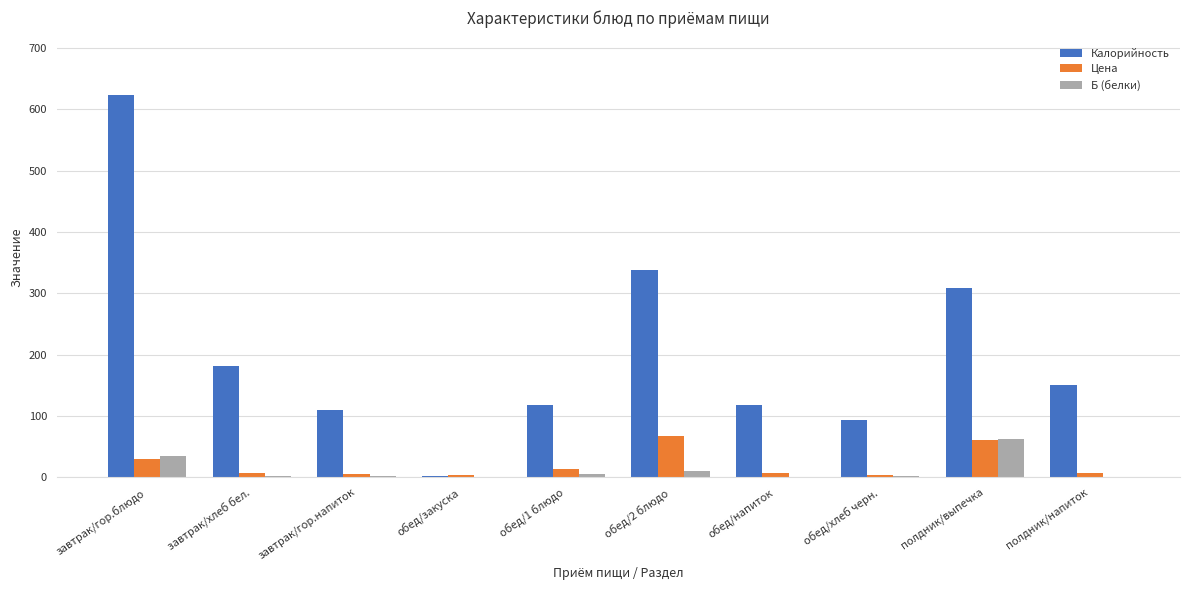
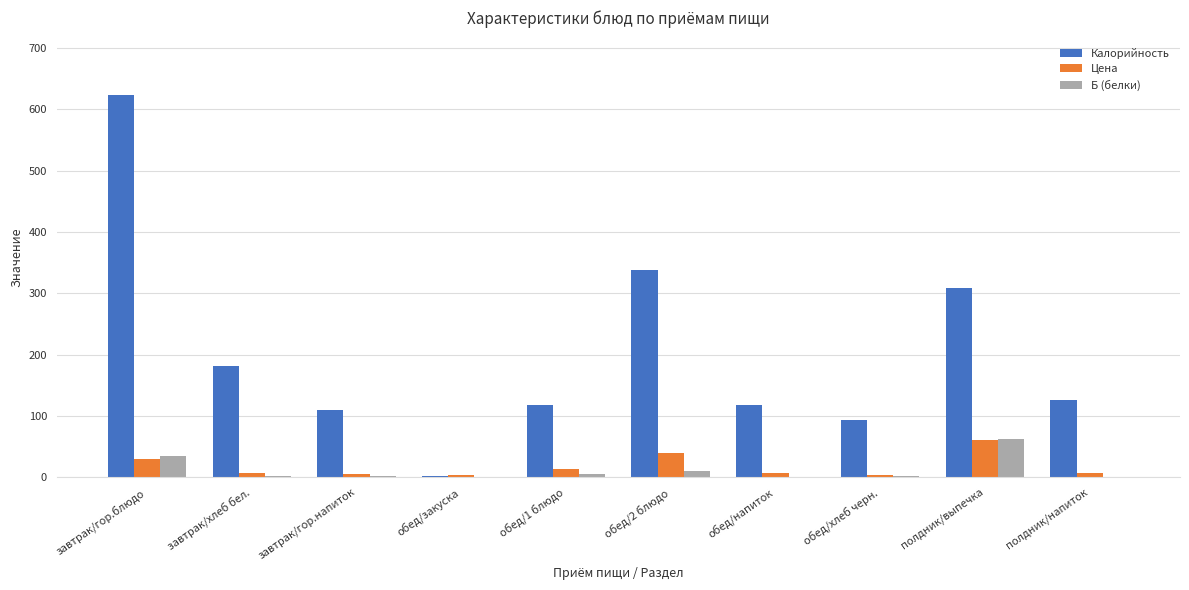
  {
    "Калорийность": {
      "завтрак/гор.блюдо": 620,
      "завтрак/хлеб бел.": 180,
      "завтрак/гор.напиток": 110,
      "обед/1 блюдо": 120,
      "обед/2 блюдо": 340,
      "обед/напиток": 120,
      "обед/хлеб черн.": 90,
      "полдник/выпечка": 310,
-     "полдник/напиток": 150
+     "полдник/напиток": 130
    },
    "Цена": {
      "завтрак/гор.блюдо": 30,
      "завтрак/хлеб бел.": 10,
      "завтрак/гор.напиток": 10,
      "обед/1 блюдо": 10,
-     "обед/2 блюдо": 70,
+     "обед/2 блюдо": 40,
      "обед/напиток": 10,
      "полдник/выпечка": 60,
      "полдник/напиток": 10
    },
    "Б (белки)": {
      "завтрак/гор.блюдо": 40,
      "обед/1 блюдо": 10,
      "обед/2 блюдо": 10,
      "полдник/выпечка": 60
    }
  }
